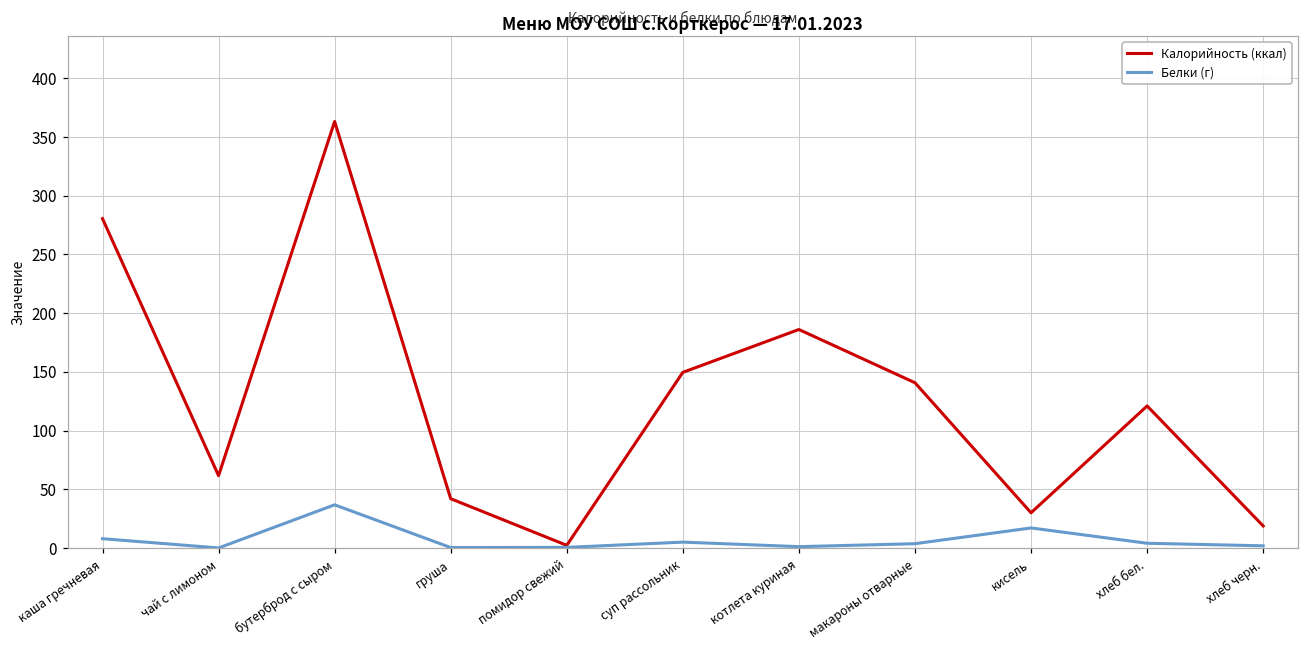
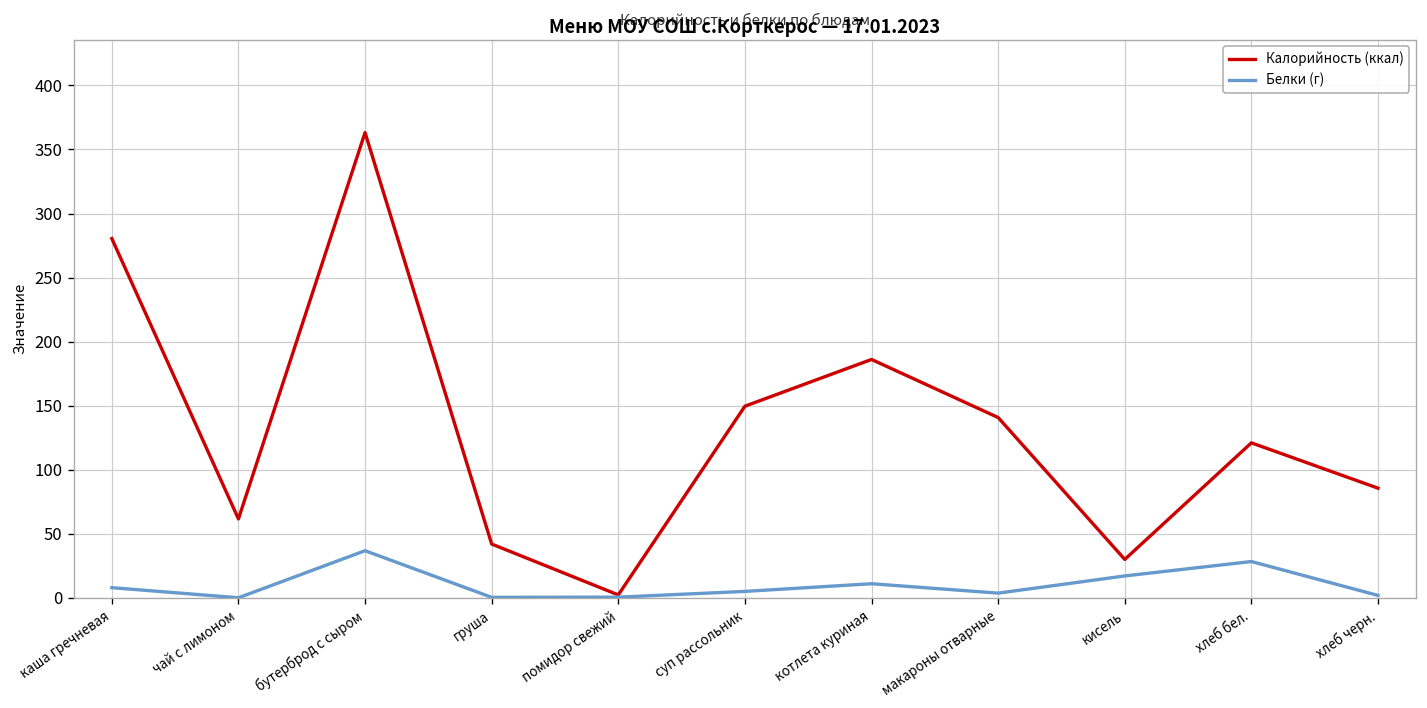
  {
    "Калорийность (ккал)": {
      "каша гречневая": 280,
      "чай с лимоном": 62,
      "бутерброд с сыром": 363,
      "груша": 42,
      "суп рассольник": 150,
      "котлета куриная": 186,
      "макароны отварные": 141,
      "кисель": 30,
      "хлеб бел.": 121,
-     "хлеб черн.": 19
+     "хлеб черн.": 86
    },
    "Белки (г)": {
      "каша гречневая": 8,
      "чай с лимоном": 0,
      "бутерброд с сыром": 37,
      "груша": 0,
      "суп рассольник": 5,
-     "котлета куриная": 1,
+     "котлета куриная": 11,
      "макароны отварные": 4,
      "кисель": 17,
-     "хлеб бел.": 4,
+     "хлеб бел.": 28,
      "хлеб черн.": 2
    }
  }
